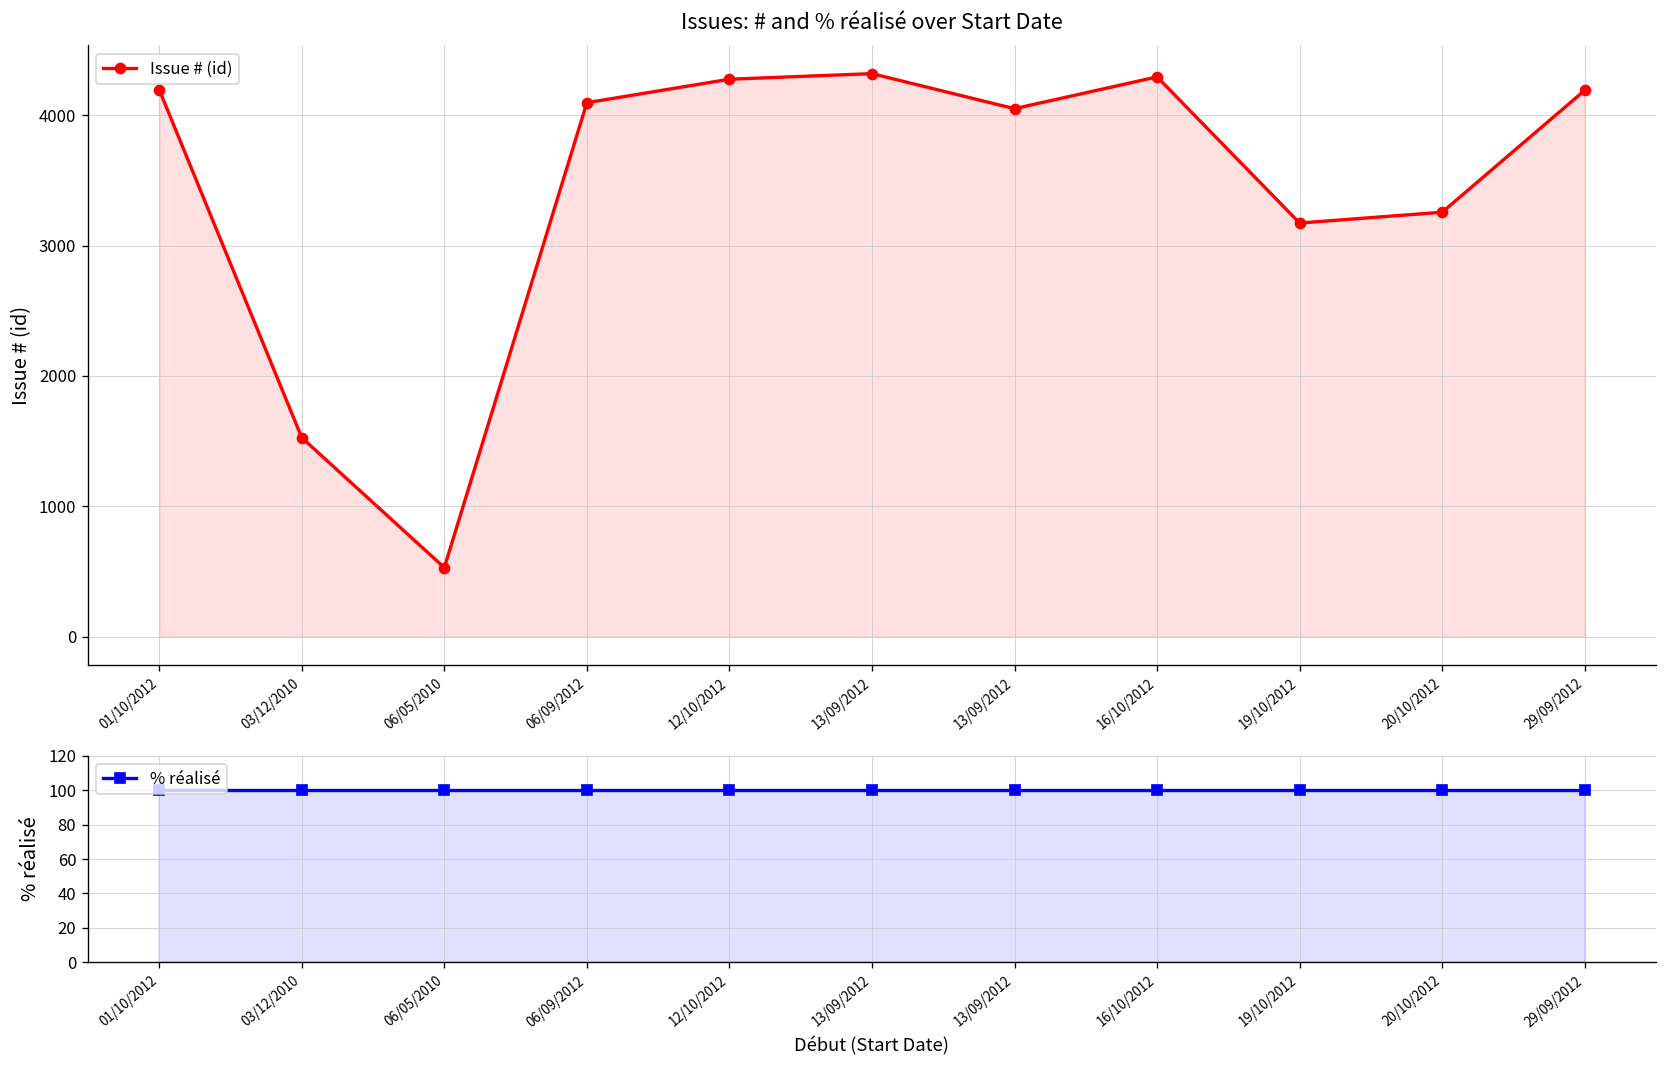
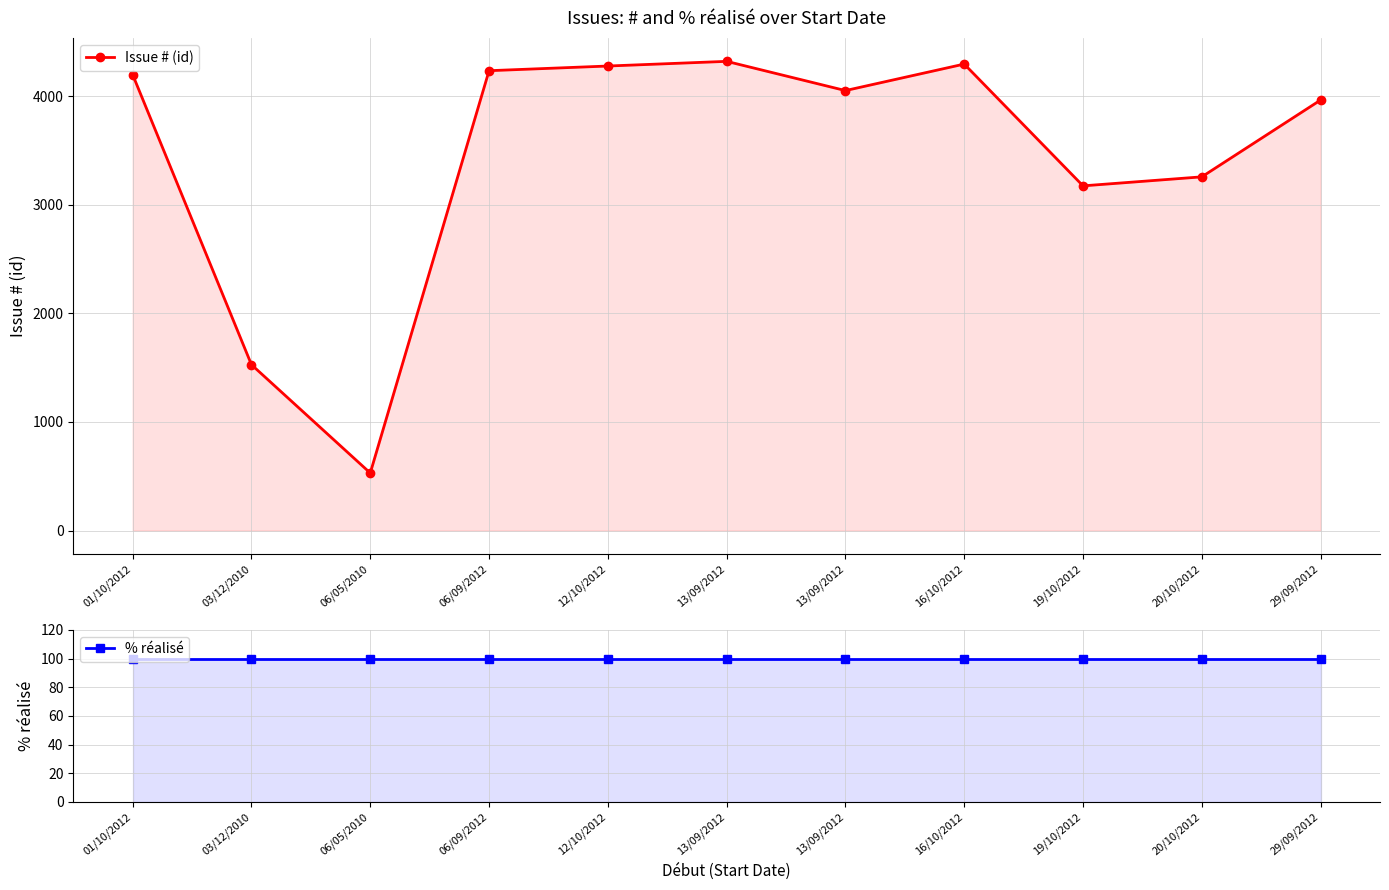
  {
    "Issues: # and % réalisé over Start Date": {
      "01/10/2012": 4200,
      "03/12/2010": 1530,
      "06/05/2010": 530,
-     "06/09/2012": 4100,
+     "06/09/2012": 4230,
      "12/10/2012": 4280,
      "16/10/2012": 4290,
      "19/10/2012": 3170,
      "20/10/2012": 3260,
-     "29/09/2012": 4190
+     "29/09/2012": 3960
    }
  }
